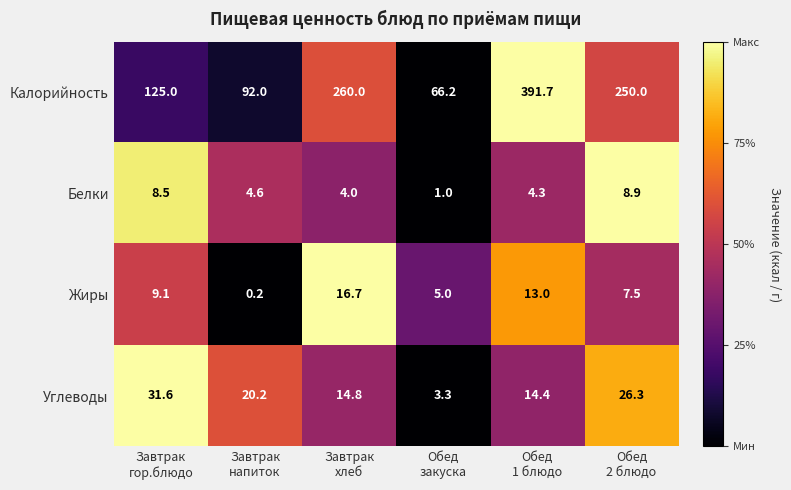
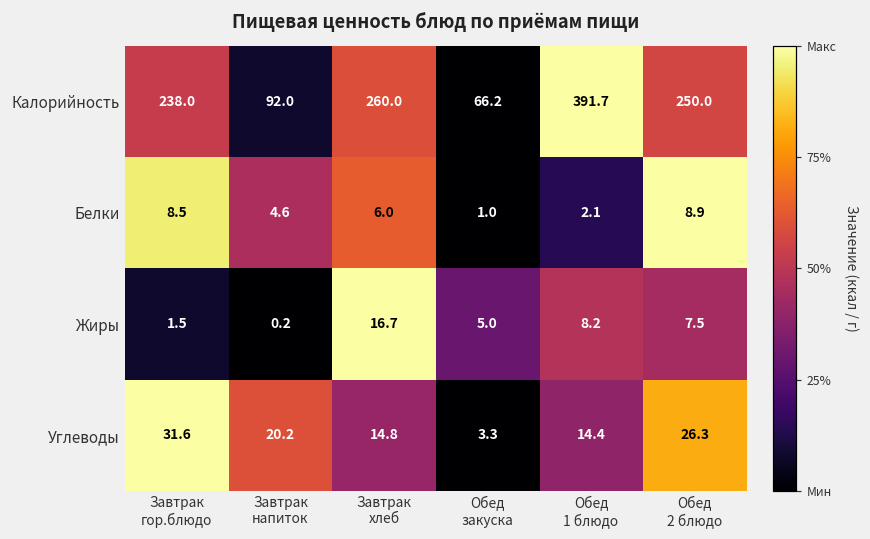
  {
    "Калорийность": {
-     "Завтрак гор.блюдо": 125.0,
+     "Завтрак гор.блюдо": 238.0,
      "Завтрак напиток": 92.0,
      "Завтрак хлеб": 260.0,
      "Обед закуска": 66.2,
      "Обед 1 блюдо": 391.7,
      "Обед 2 блюдо": 250.0
    },
    "Белки": {
      "Завтрак гор.блюдо": 8.5,
      "Завтрак напиток": 4.6,
-     "Завтрак хлеб": 4.0,
+     "Завтрак хлеб": 6.0,
      "Обед закуска": 1.0,
-     "Обед 1 блюдо": 4.3,
+     "Обед 1 блюдо": 2.1,
      "Обед 2 блюдо": 8.9
    },
    "Жиры": {
-     "Завтрак гор.блюдо": 9.1,
+     "Завтрак гор.блюдо": 1.5,
      "Завтрак напиток": 0.2,
      "Завтрак хлеб": 16.7,
      "Обед закуска": 5.0,
-     "Обед 1 блюдо": 13.0,
+     "Обед 1 блюдо": 8.2,
      "Обед 2 блюдо": 7.5
    },
    "Углеводы": {
      "Завтрак гор.блюдо": 31.6,
      "Завтрак напиток": 20.2,
      "Завтрак хлеб": 14.8,
      "Обед закуска": 3.3,
      "Обед 1 блюдо": 14.4,
      "Обед 2 блюдо": 26.3
    }
  }
